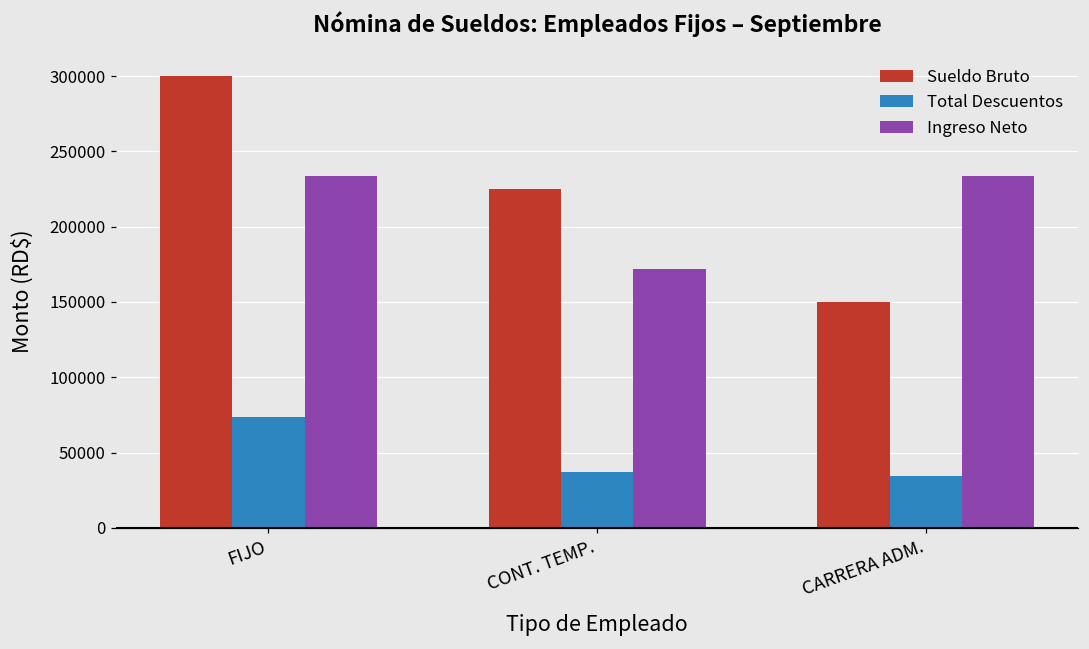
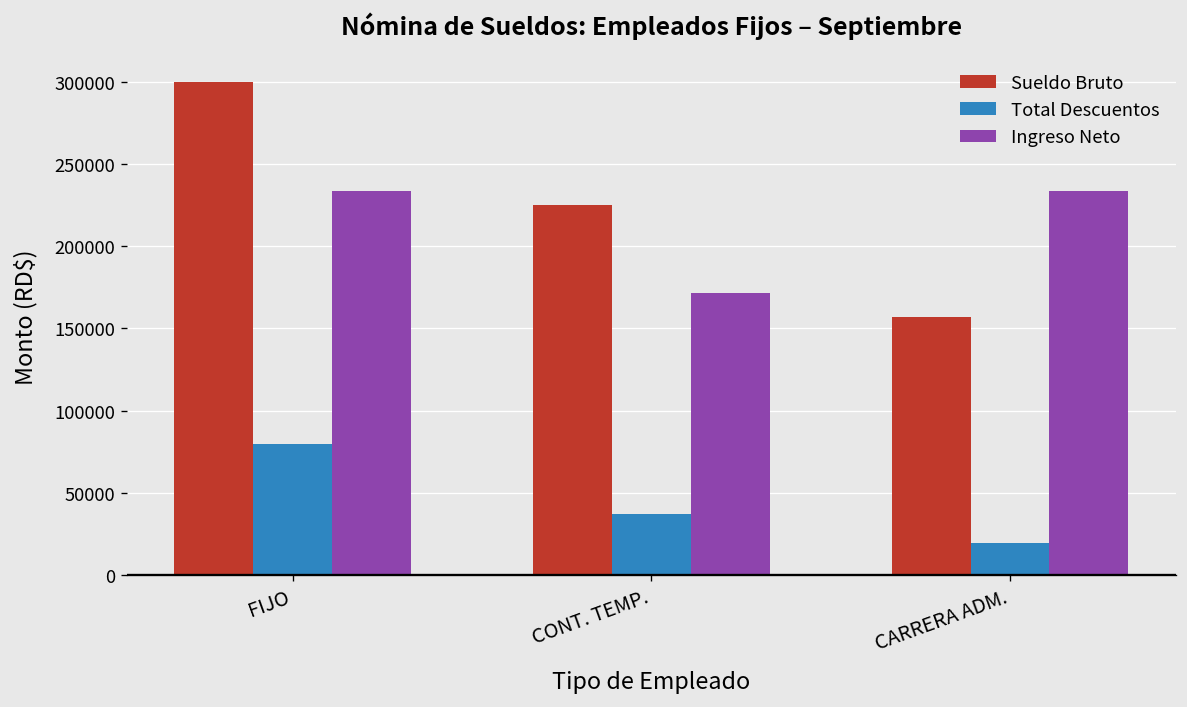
  {
    "Sueldo Bruto": {
      "FIJO": 300000,
      "CONT. TEMP.": 225000,
-     "CARRERA ADM.": 150000
+     "CARRERA ADM.": 157000
    },
    "Total Descuentos": {
-     "FIJO": 74000,
+     "FIJO": 80000,
      "CONT. TEMP.": 37000,
-     "CARRERA ADM.": 35000
+     "CARRERA ADM.": 19000
    },
    "Ingreso Neto": {
      "FIJO": 234000,
      "CONT. TEMP.": 172000,
      "CARRERA ADM.": 234000
    }
  }
